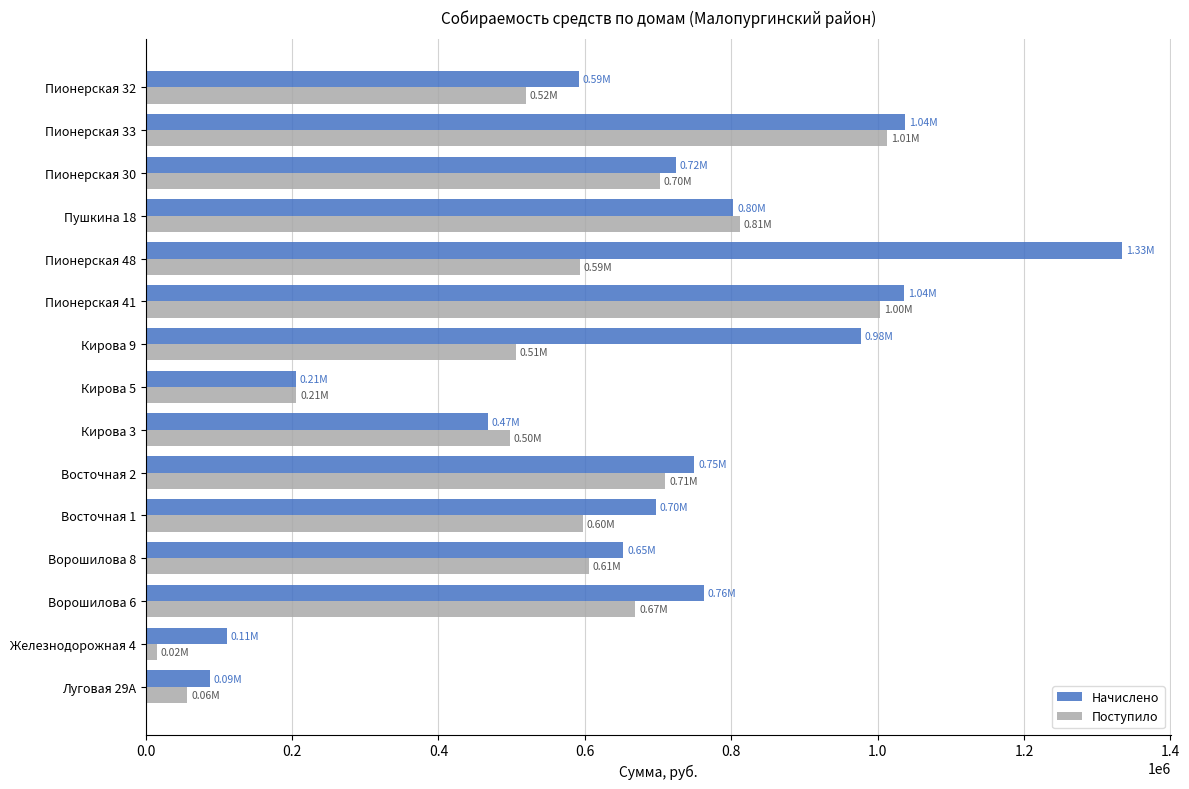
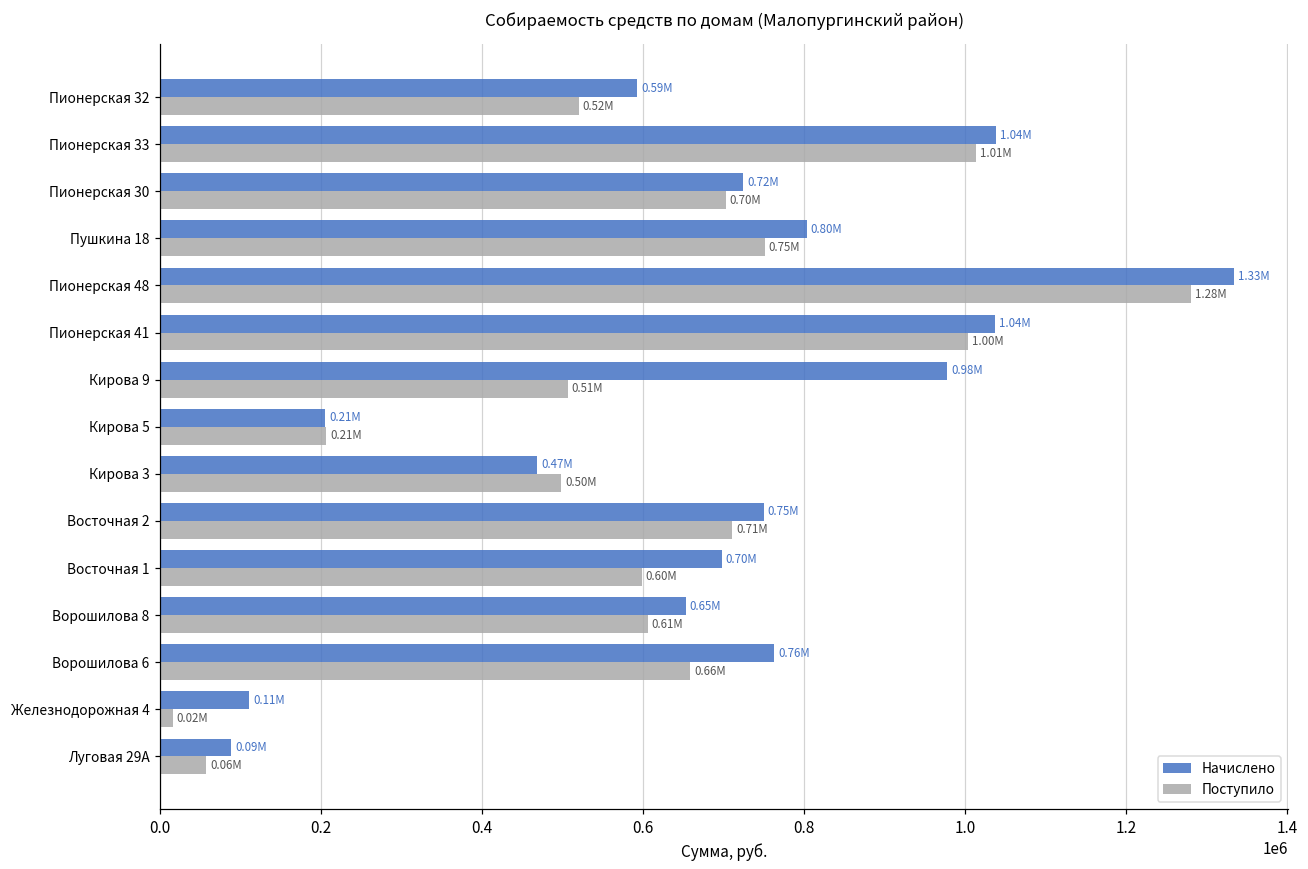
  {
    "Начислено": {
      "Пионерская 32": "0.59M",
      "Пионерская 33": "1.04M",
      "Пионерская 30": "0.72M",
      "Пушкина 18": "0.80M",
      "Пионерская 48": "1.33M",
      "Пионерская 41": "1.04M",
      "Кирова 9": "0.98M",
      "Кирова 5": "0.21M",
      "Кирова 3": "0.47M",
      "Восточная 2": "0.75M",
      "Восточная 1": "0.70M",
      "Ворошилова 8": "0.65M",
      "Ворошилова 6": "0.76M",
      "Железнодорожная 4": "0.11M",
      "Луговая 29А": "0.09M"
    },
    "Поступило": {
      "Пионерская 32": "0.52M",
      "Пионерская 33": "1.01M",
      "Пионерская 30": "0.70M",
-     "Пушкина 18": "0.81M",
-     "Пионерская 48": "0.59M",
+     "Пушкина 18": "0.75M",
+     "Пионерская 48": "1.28M",
      "Пионерская 41": "1.00M",
      "Кирова 9": "0.51M",
      "Кирова 5": "0.21M",
      "Кирова 3": "0.50M",
      "Восточная 2": "0.71M",
      "Восточная 1": "0.60M",
      "Ворошилова 8": "0.61M",
-     "Ворошилова 6": "0.67M",
+     "Ворошилова 6": "0.66M",
      "Железнодорожная 4": "0.02M",
      "Луговая 29А": "0.06M"
    }
  }
